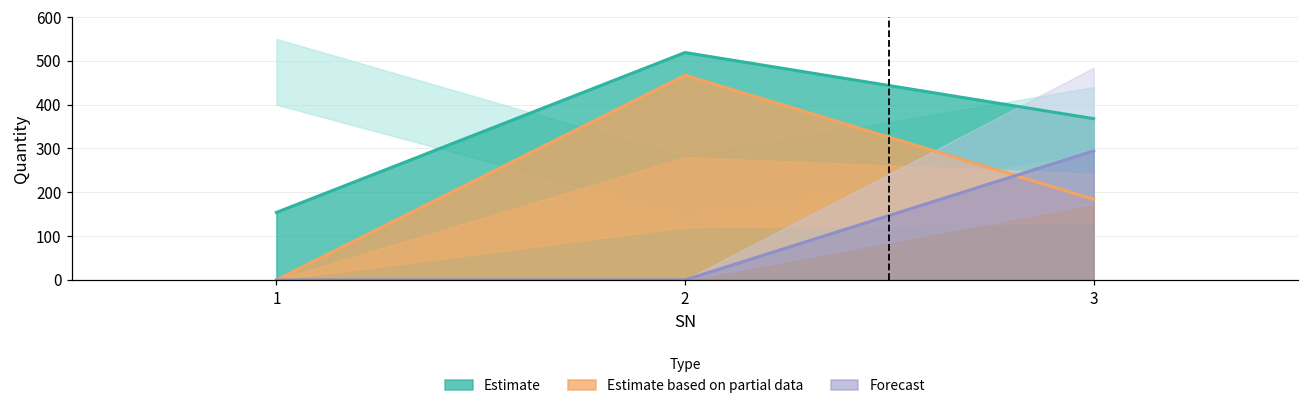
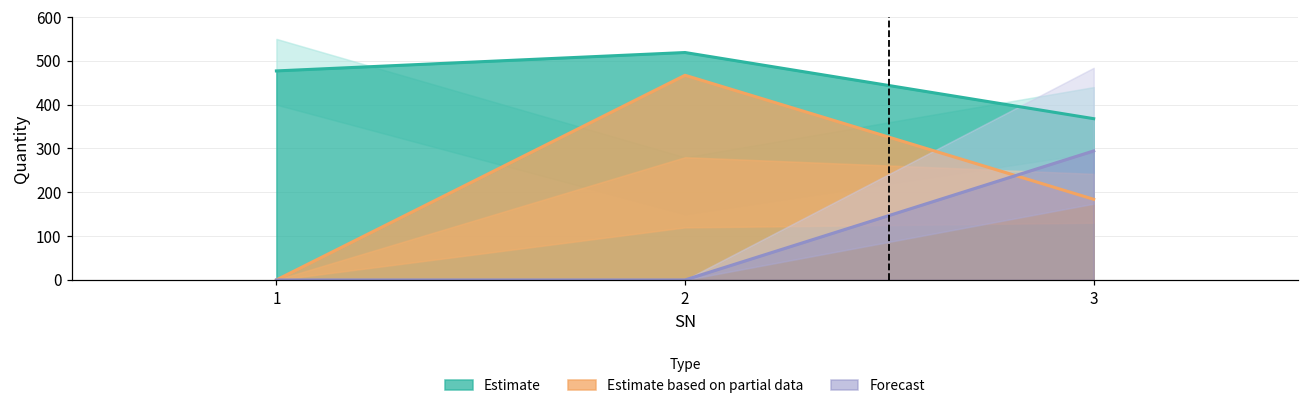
  {
    "Estimate": {
-     "1": 150,
+     "1": 480,
      "2": 520,
      "3": 370
    },
    "Forecast": {
      "3": 290
    }
  }
